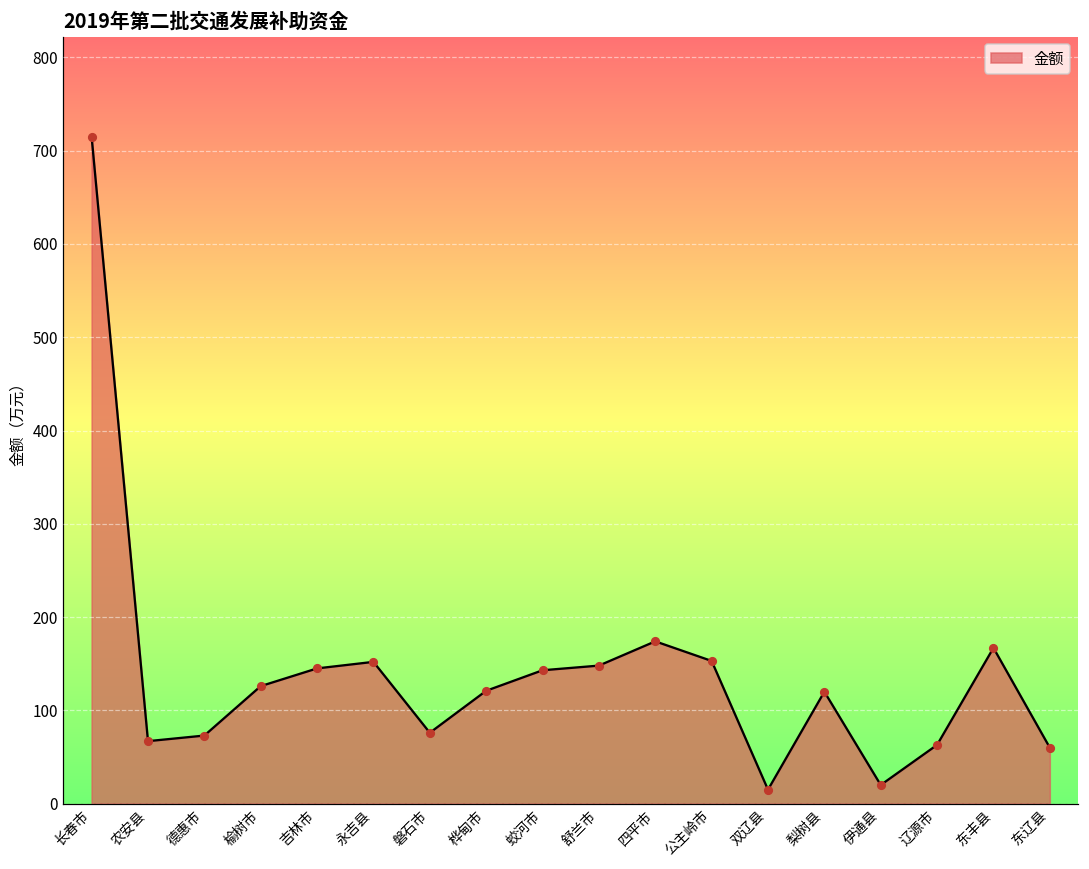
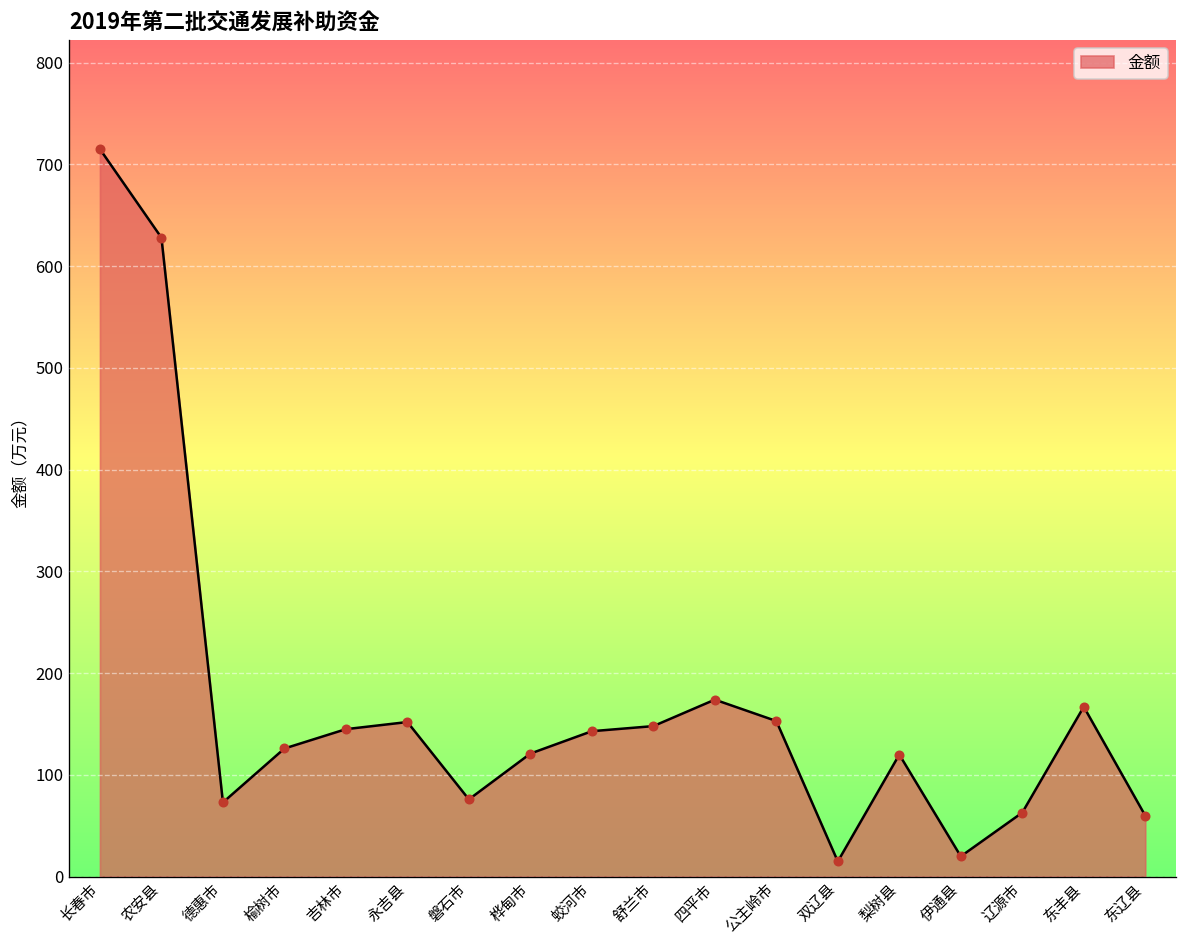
  {
    "长春市": 720,
-   "农安县": 70,
+   "农安县": 630,
    "德惠市": 70,
    "榆树市": 130,
    "吉林市": 150,
    "永吉县": 150,
    "磐石市": 80,
    "桦甸市": 120,
    "蛟河市": 140,
    "舒兰市": 150,
    "四平市": 170,
    "公主岭市": 150,
    "双辽县": 20,
    "梨树县": 120,
    "伊通县": 20,
    "辽源市": 60,
    "东丰县": 170,
    "东辽县": 60
  }
